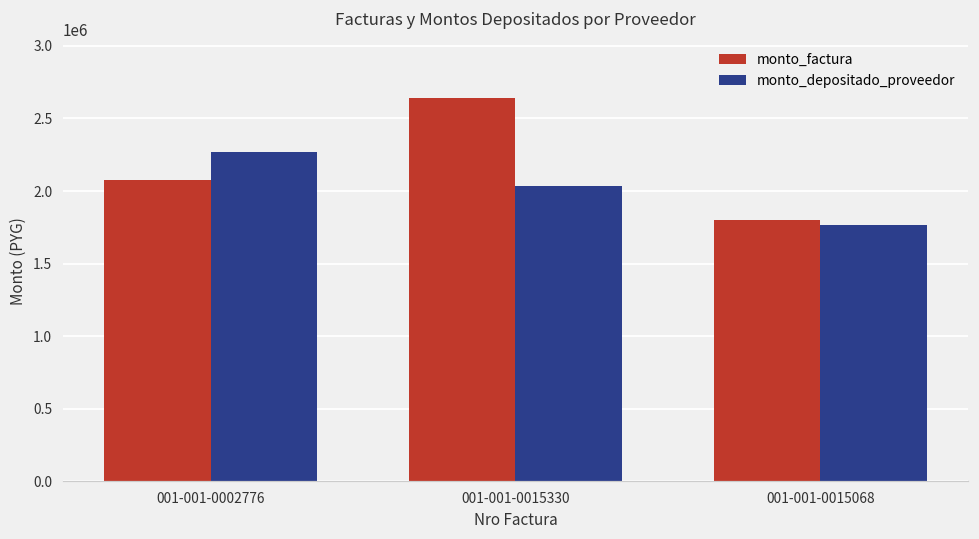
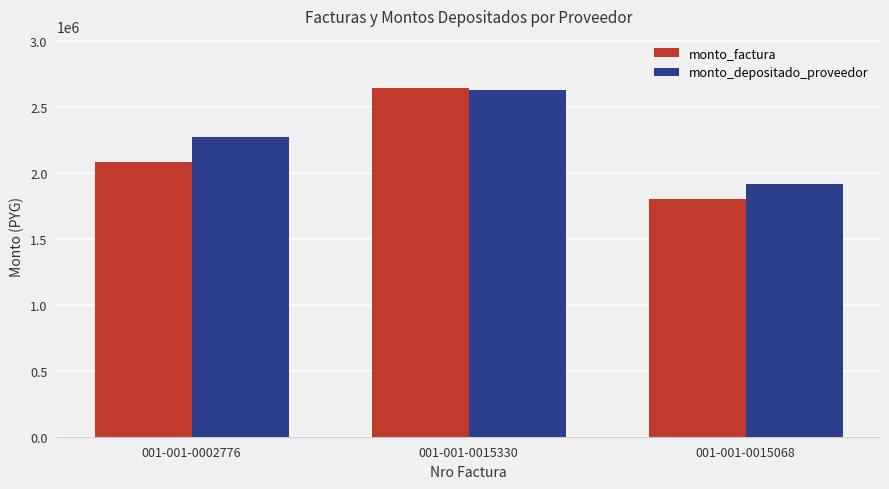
  {
    "monto_factura": {
      "001-001-0002776": 2080000,
      "001-001-0015330": 2640000,
      "001-001-0015068": 1800000
    },
    "monto_depositado_proveedor": {
      "001-001-0002776": 2270000,
-     "001-001-0015330": 2040000,
-     "001-001-0015068": 1770000
+     "001-001-0015330": 2630000,
+     "001-001-0015068": 1910000
    }
  }
